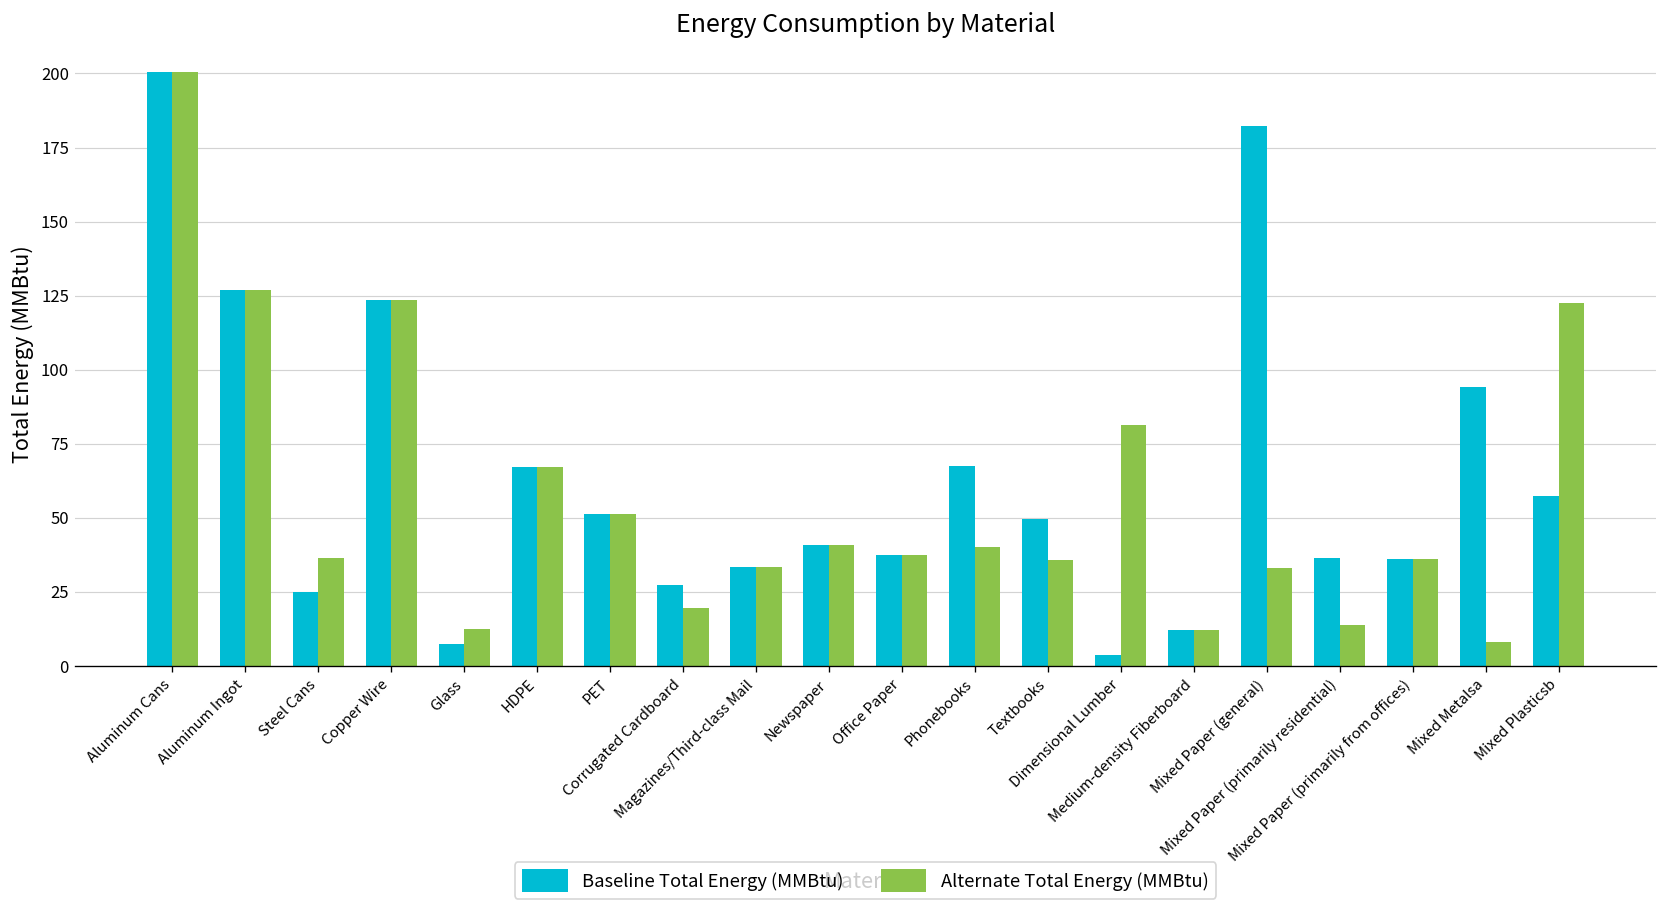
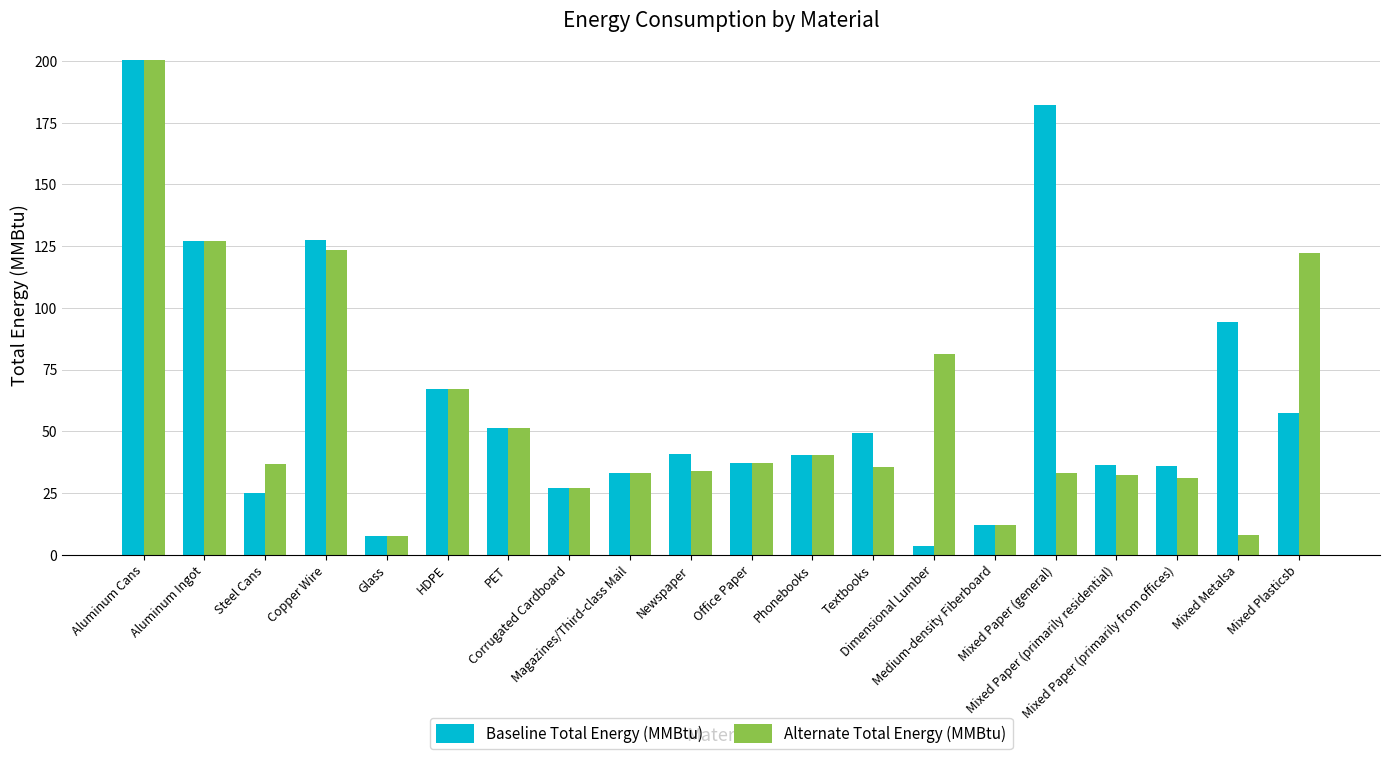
  {
    "Baseline Total Energy (MMBtu)": {
      "Aluminum Cans": 201,
      "Aluminum Ingot": 127,
      "Steel Cans": 25,
-     "Copper Wire": 123,
+     "Copper Wire": 127,
      "Glass": 7,
      "HDPE": 67,
      "PET": 51,
      "Corrugated Cardboard": 27,
      "Magazines/Third-class Mail": 33,
      "Newspaper": 41,
      "Office Paper": 37,
-     "Phonebooks": 67,
+     "Phonebooks": 40,
      "Textbooks": 49,
      "Dimensional Lumber": 4,
      "Medium-density Fiberboard": 12,
      "Mixed Paper (general)": 182,
      "Mixed Paper (primarily residential)": 36,
      "Mixed Paper (primarily from offices)": 36,
      "Mixed Metalsa": 94,
      "Mixed Plasticsb": 57
    },
    "Alternate Total Energy (MMBtu)": {
      "Aluminum Cans": 201,
      "Aluminum Ingot": 127,
      "Steel Cans": 37,
      "Copper Wire": 123,
-     "Glass": 12,
+     "Glass": 7,
      "HDPE": 67,
      "PET": 51,
-     "Corrugated Cardboard": 20,
+     "Corrugated Cardboard": 27,
      "Magazines/Third-class Mail": 33,
-     "Newspaper": 41,
+     "Newspaper": 34,
      "Office Paper": 37,
      "Phonebooks": 40,
      "Textbooks": 36,
      "Dimensional Lumber": 81,
      "Medium-density Fiberboard": 12,
      "Mixed Paper (general)": 33,
-     "Mixed Paper (primarily residential)": 14,
-     "Mixed Paper (primarily from offices)": 36,
+     "Mixed Paper (primarily residential)": 32,
+     "Mixed Paper (primarily from offices)": 31,
      "Mixed Metalsa": 8,
      "Mixed Plasticsb": 122
    }
  }
